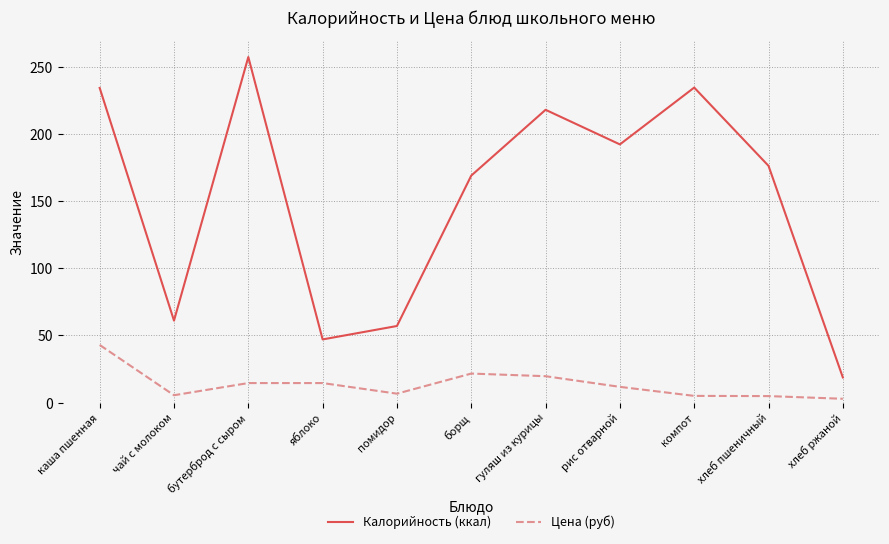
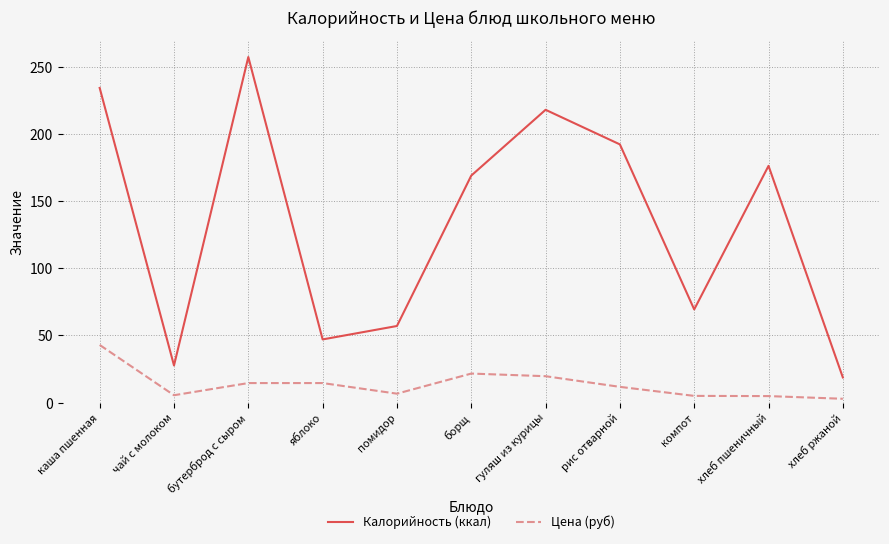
  {
    "Калорийность (ккал)": {
      "каша пшенная": 234,
-     "чай с молоком": 61,
+     "чай с молоком": 28,
      "бутерброд с сыром": 257,
      "яблоко": 47,
      "помидор": 57,
      "борщ": 169,
      "гуляш из курицы": 218,
      "рис отварной": 192,
-     "компот": 235,
+     "компот": 69,
      "хлеб пшеничный": 176,
      "хлеб ржаной": 19
    },
    "Цена (руб)": {
      "каша пшенная": 43,
      "чай с молоком": 5,
      "бутерброд с сыром": 15,
      "яблоко": 15,
      "помидор": 7,
      "борщ": 22,
      "гуляш из курицы": 20,
      "рис отварной": 12,
      "компот": 5,
      "хлеб пшеничный": 5,
      "хлеб ржаной": 3
    }
  }
